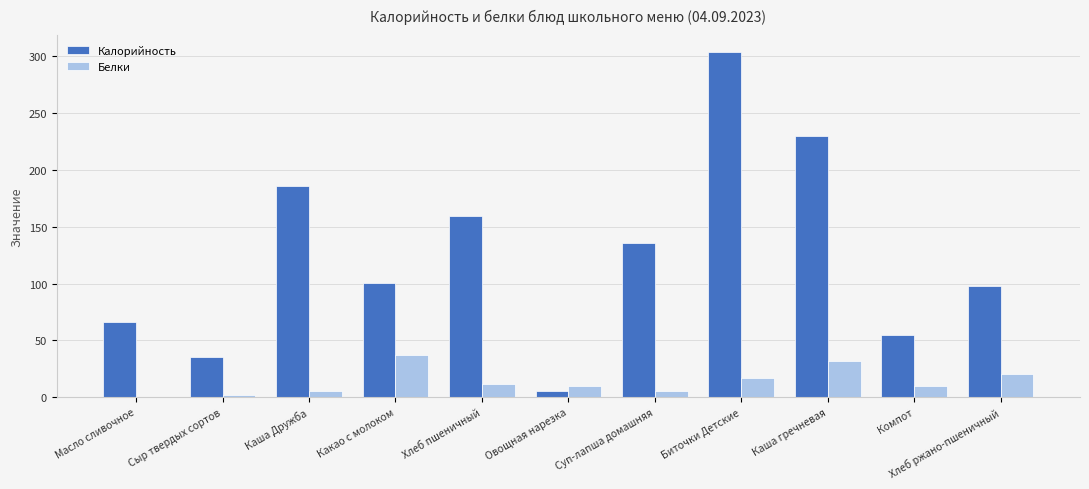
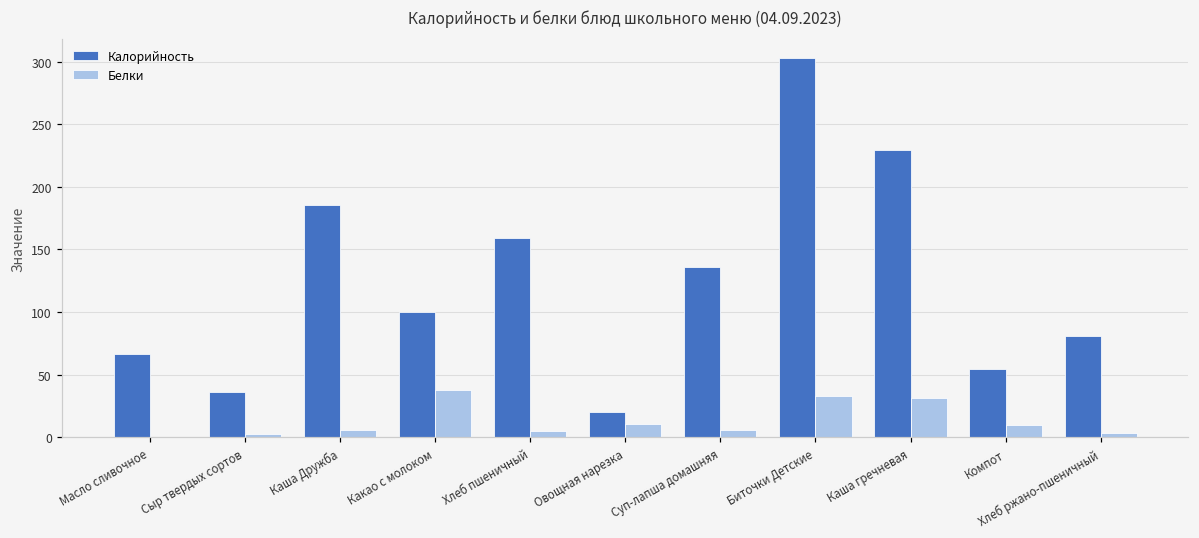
  {
    "Калорийность": {
      "Масло сливочное": 66,
      "Сыр твердых сортов": 36,
      "Каша Дружба": 186,
      "Какао с молоком": 100,
      "Хлеб пшеничный": 159,
-     "Овощная нарезка": 6,
+     "Овощная нарезка": 20,
      "Суп-лапша домашняя": 136,
      "Биточки Детские": 303,
      "Каша гречневая": 229,
      "Компот": 55,
-     "Хлеб ржано-пшеничный": 98
+     "Хлеб ржано-пшеничный": 81
    },
    "Белки": {
      "Сыр твердых сортов": 2,
      "Каша Дружба": 6,
      "Какао с молоком": 38,
-     "Хлеб пшеничный": 12,
+     "Хлеб пшеничный": 5,
      "Овощная нарезка": 10,
      "Суп-лапша домашняя": 6,
-     "Биточки Детские": 17,
+     "Биточки Детские": 33,
      "Каша гречневая": 32,
      "Компот": 10,
-     "Хлеб ржано-пшеничный": 21
+     "Хлеб ржано-пшеничный": 3
    }
  }
